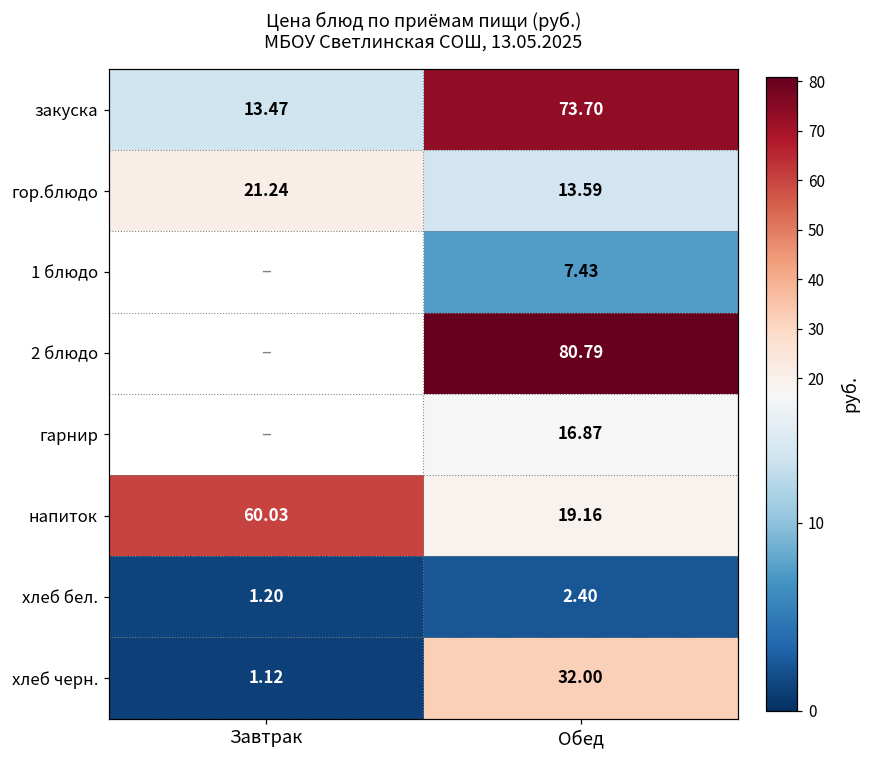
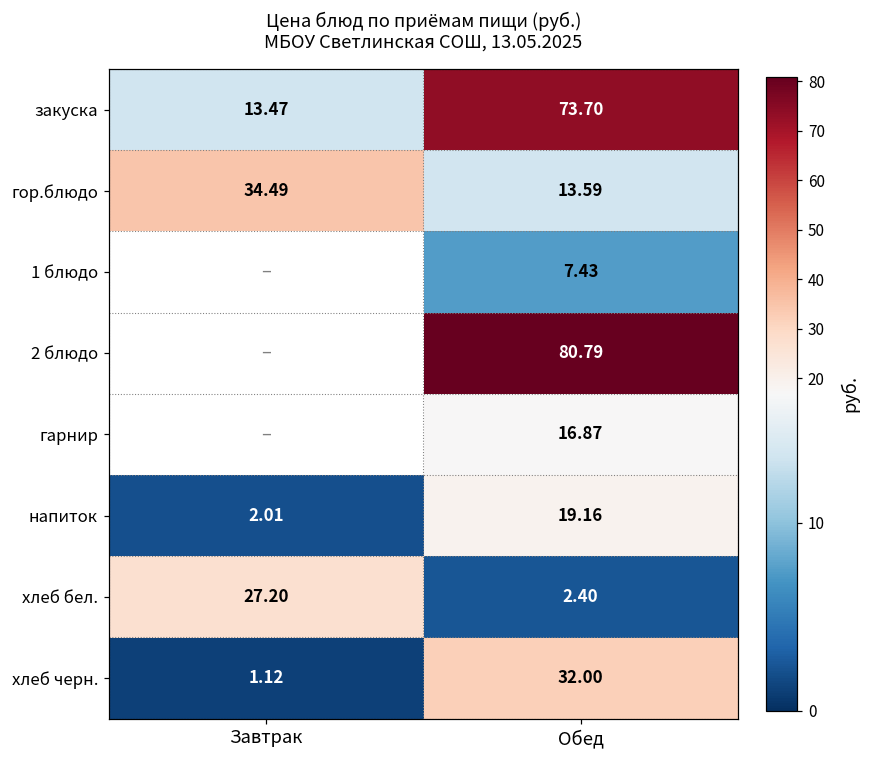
  {
    "закуска": {
      "Завтрак": 13.47,
      "Обед": 73.70
    },
    "гор.блюдо": {
-     "Завтрак": 21.24,
+     "Завтрак": 34.49,
      "Обед": 13.59
    },
    "1 блюдо": {
      "Обед": 7.43
    },
    "2 блюдо": {
      "Обед": 80.79
    },
    "гарнир": {
      "Обед": 16.87
    },
    "напиток": {
-     "Завтрак": 60.03,
+     "Завтрак": 2.01,
      "Обед": 19.16
    },
    "хлеб бел.": {
-     "Завтрак": 1.20,
+     "Завтрак": 27.20,
      "Обед": 2.40
    },
    "хлеб черн.": {
      "Завтрак": 1.12,
      "Обед": 32.00
    }
  }
